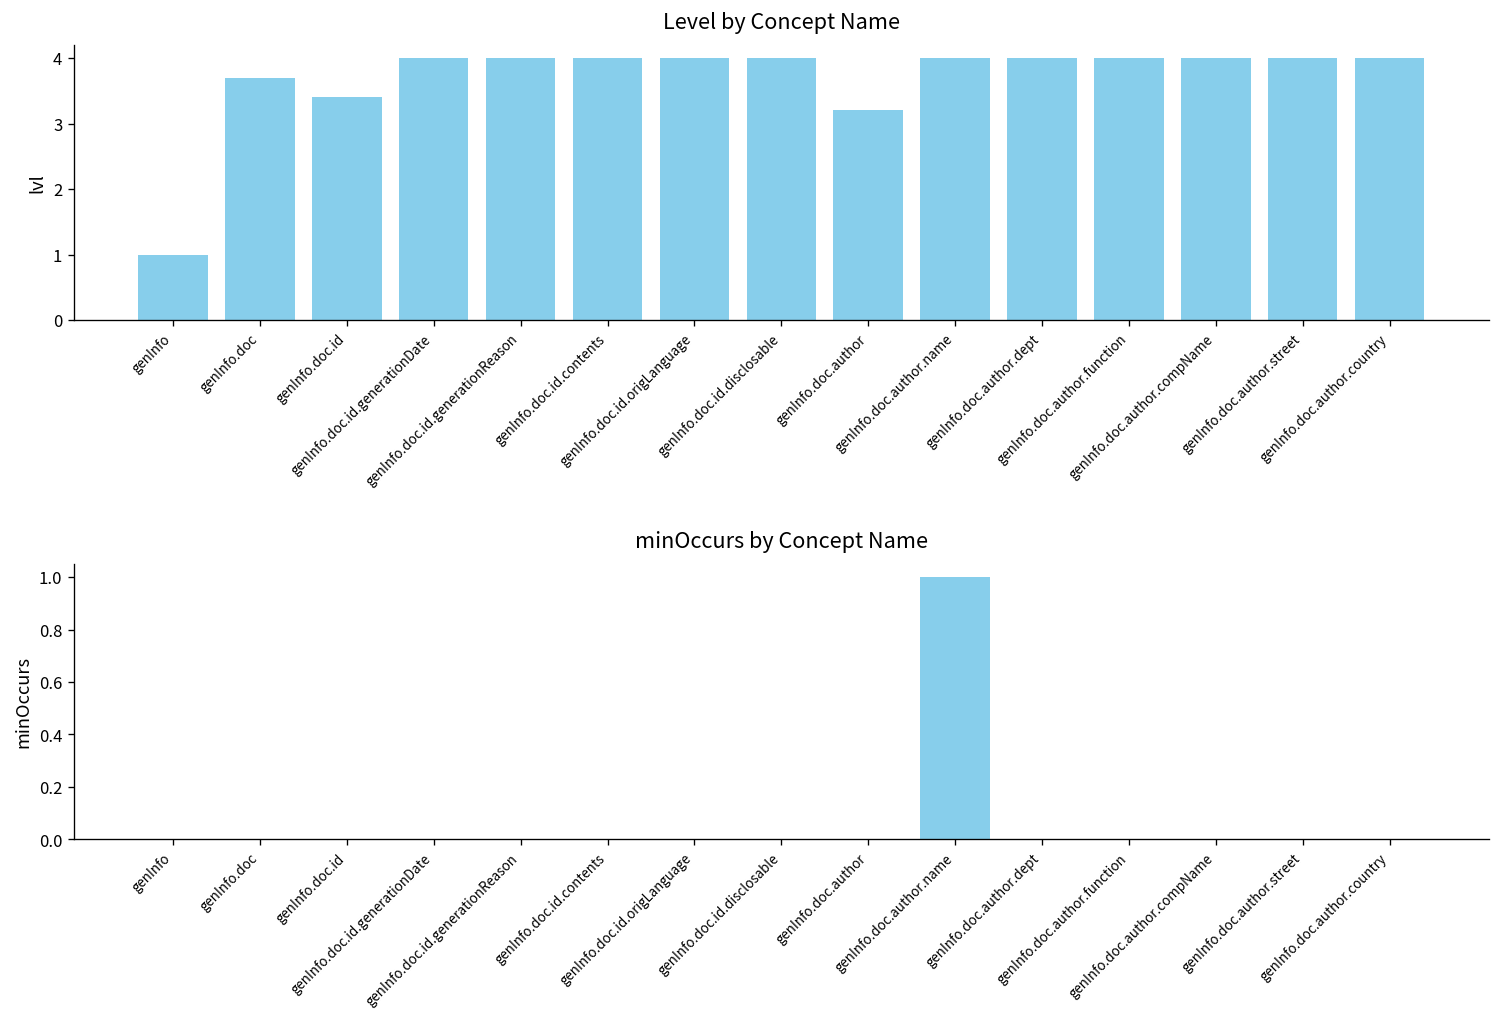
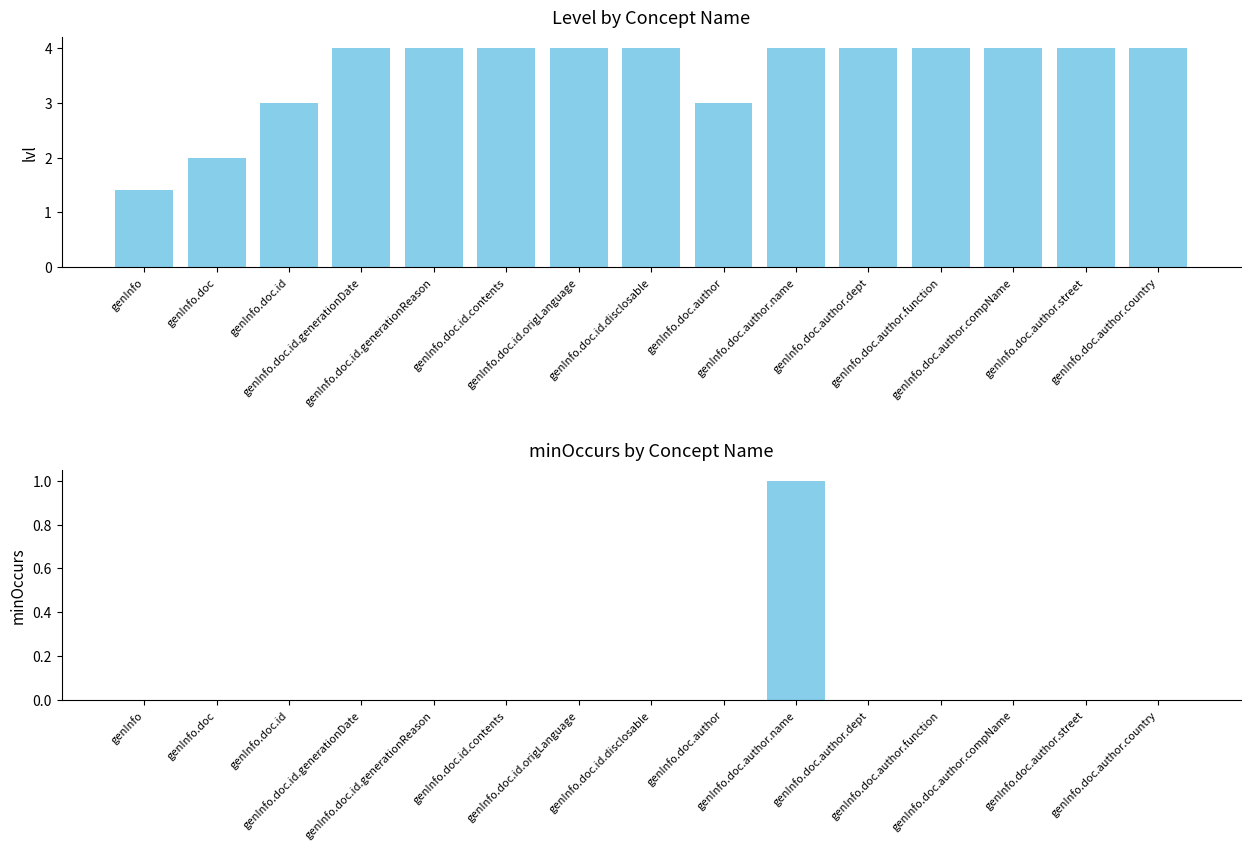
  {
    "Level by Concept Name": {
-     "genInfo": 1.0,
-     "genInfo.doc": 3.7,
-     "genInfo.doc.id": 3.4,
+     "genInfo": 1.4,
+     "genInfo.doc": 2.0,
+     "genInfo.doc.id": 3.0,
      "genInfo.doc.id.generationDate": 4.0,
      "genInfo.doc.id.generationReason": 4.0,
      "genInfo.doc.id.contents": 4.0,
      "genInfo.doc.id.origLanguage": 4.0,
      "genInfo.doc.id.disclosable": 4.0,
-     "genInfo.doc.author": 3.2,
+     "genInfo.doc.author": 3.0,
      "genInfo.doc.author.name": 4.0,
      "genInfo.doc.author.dept": 4.0,
      "genInfo.doc.author.function": 4.0,
      "genInfo.doc.author.compName": 4.0,
      "genInfo.doc.author.street": 4.0,
      "genInfo.doc.author.country": 4.0
    },
    "minOccurs by Concept Name": {
      "genInfo": 0.00,
      "genInfo.doc": 0.00,
      "genInfo.doc.id": 0.00,
      "genInfo.doc.id.generationDate": 0.00,
      "genInfo.doc.id.generationReason": 0.00,
      "genInfo.doc.id.contents": 0.00,
      "genInfo.doc.id.origLanguage": 0.00,
      "genInfo.doc.id.disclosable": 0.00,
      "genInfo.doc.author": 0.00,
      "genInfo.doc.author.name": 1.00,
      "genInfo.doc.author.dept": 0.00,
      "genInfo.doc.author.function": 0.00,
      "genInfo.doc.author.compName": 0.00,
      "genInfo.doc.author.street": 0.00,
      "genInfo.doc.author.country": 0.00
    }
  }
